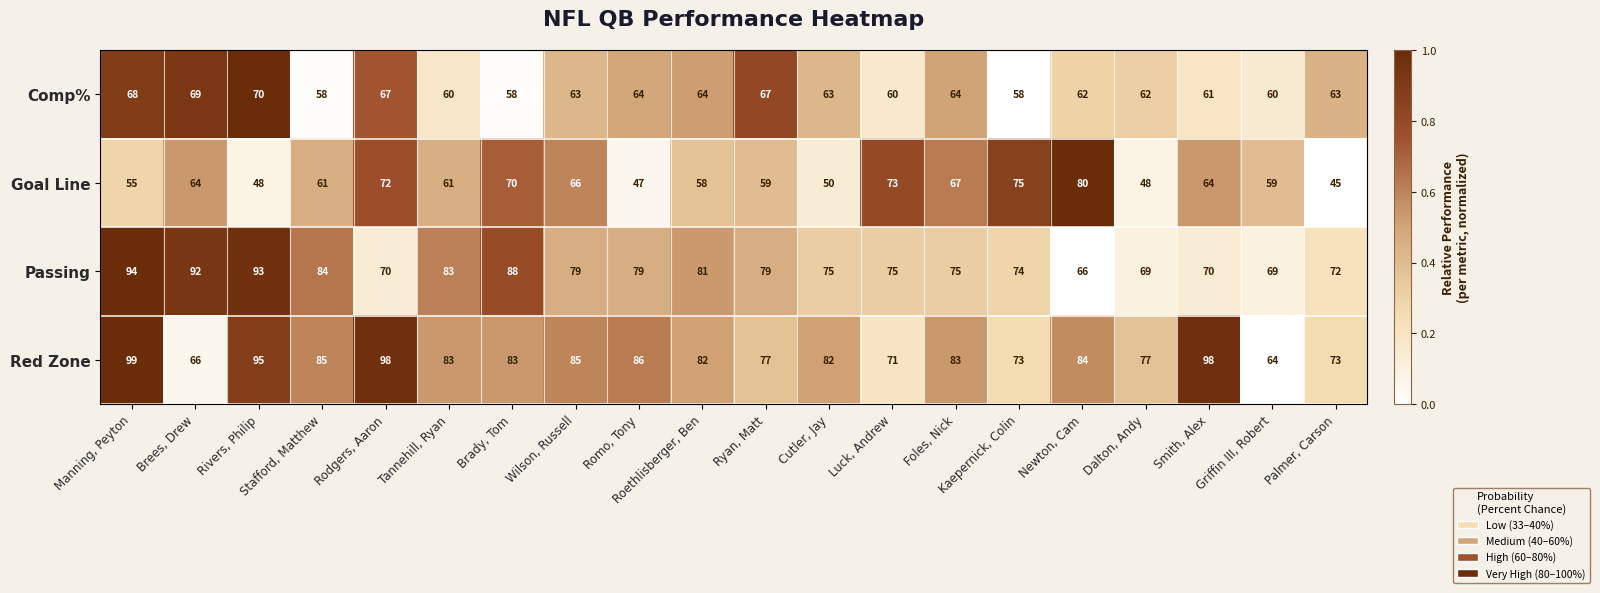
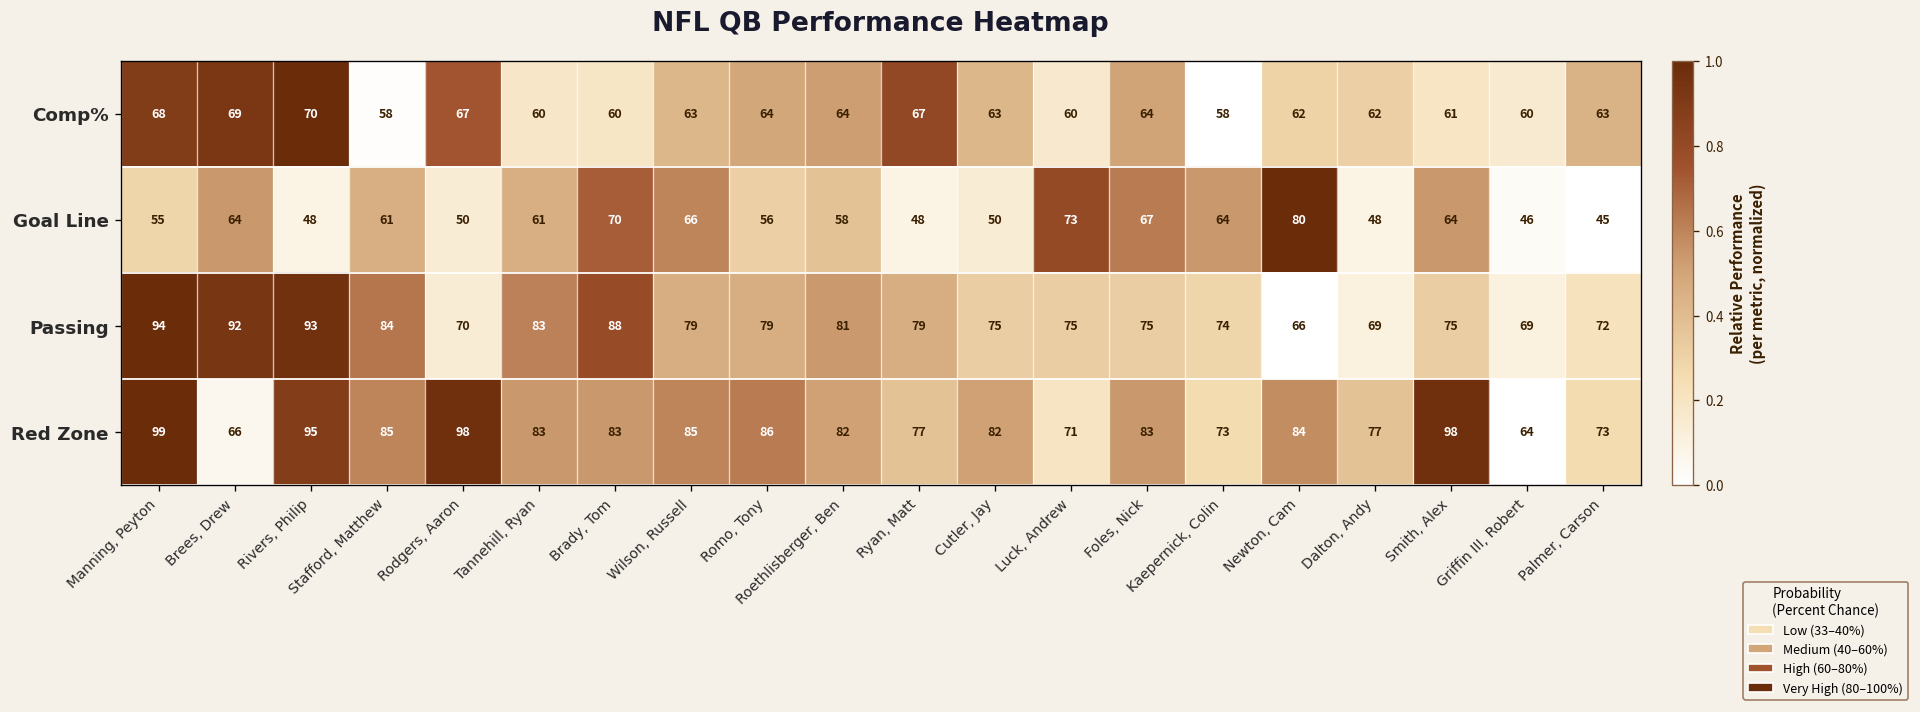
  {
    "Comp%": {
      "Manning, Peyton": 68,
      "Brees, Drew": 69,
      "Rivers, Philip": 70,
      "Stafford, Matthew": 58,
      "Rodgers, Aaron": 67,
      "Tannehill, Ryan": 60,
-     "Brady, Tom": 58,
+     "Brady, Tom": 60,
      "Wilson, Russell": 63,
      "Romo, Tony": 64,
      "Roethlisberger, Ben": 64,
      "Ryan, Matt": 67,
      "Cutler, Jay": 63,
      "Luck, Andrew": 60,
      "Foles, Nick": 64,
      "Kaepernick, Colin": 58,
      "Newton, Cam": 62,
      "Dalton, Andy": 62,
      "Smith, Alex": 61,
      "Griffin III, Robert": 60,
      "Palmer, Carson": 63
    },
    "Goal Line": {
      "Manning, Peyton": 55,
      "Brees, Drew": 64,
      "Rivers, Philip": 48,
      "Stafford, Matthew": 61,
-     "Rodgers, Aaron": 72,
+     "Rodgers, Aaron": 50,
      "Tannehill, Ryan": 61,
      "Brady, Tom": 70,
      "Wilson, Russell": 66,
-     "Romo, Tony": 47,
+     "Romo, Tony": 56,
      "Roethlisberger, Ben": 58,
-     "Ryan, Matt": 59,
+     "Ryan, Matt": 48,
      "Cutler, Jay": 50,
      "Luck, Andrew": 73,
      "Foles, Nick": 67,
-     "Kaepernick, Colin": 75,
+     "Kaepernick, Colin": 64,
      "Newton, Cam": 80,
      "Dalton, Andy": 48,
      "Smith, Alex": 64,
-     "Griffin III, Robert": 59,
+     "Griffin III, Robert": 46,
      "Palmer, Carson": 45
    },
    "Passing": {
      "Manning, Peyton": 94,
      "Brees, Drew": 92,
      "Rivers, Philip": 93,
      "Stafford, Matthew": 84,
      "Rodgers, Aaron": 70,
      "Tannehill, Ryan": 83,
      "Brady, Tom": 88,
      "Wilson, Russell": 79,
      "Romo, Tony": 79,
      "Roethlisberger, Ben": 81,
      "Ryan, Matt": 79,
      "Cutler, Jay": 75,
      "Luck, Andrew": 75,
      "Foles, Nick": 75,
      "Kaepernick, Colin": 74,
      "Newton, Cam": 66,
      "Dalton, Andy": 69,
-     "Smith, Alex": 70,
+     "Smith, Alex": 75,
      "Griffin III, Robert": 69,
      "Palmer, Carson": 72
    },
    "Red Zone": {
      "Manning, Peyton": 99,
      "Brees, Drew": 66,
      "Rivers, Philip": 95,
      "Stafford, Matthew": 85,
      "Rodgers, Aaron": 98,
      "Tannehill, Ryan": 83,
      "Brady, Tom": 83,
      "Wilson, Russell": 85,
      "Romo, Tony": 86,
      "Roethlisberger, Ben": 82,
      "Ryan, Matt": 77,
      "Cutler, Jay": 82,
      "Luck, Andrew": 71,
      "Foles, Nick": 83,
      "Kaepernick, Colin": 73,
      "Newton, Cam": 84,
      "Dalton, Andy": 77,
      "Smith, Alex": 98,
      "Griffin III, Robert": 64,
      "Palmer, Carson": 73
    }
  }
